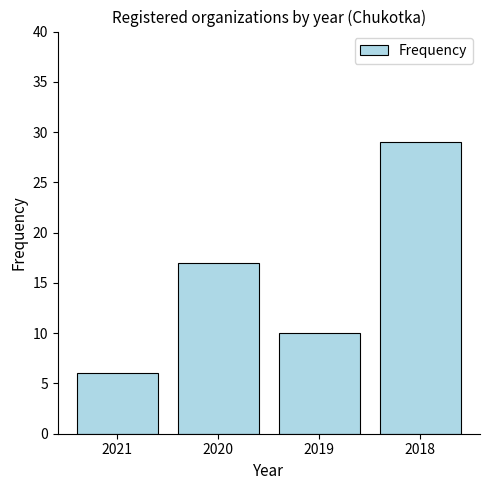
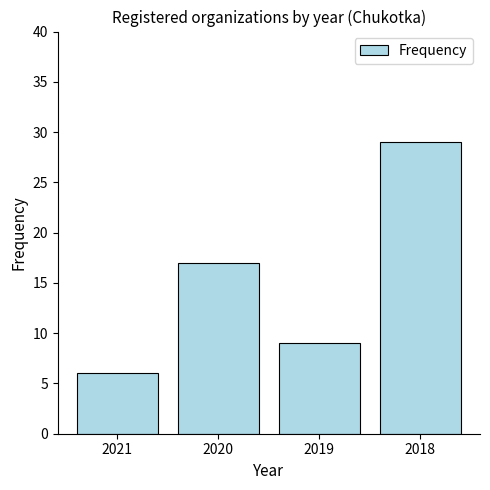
  {
    "2021": 6,
    "2020": 17,
-   "2019": 10,
+   "2019": 9,
    "2018": 29
  }
